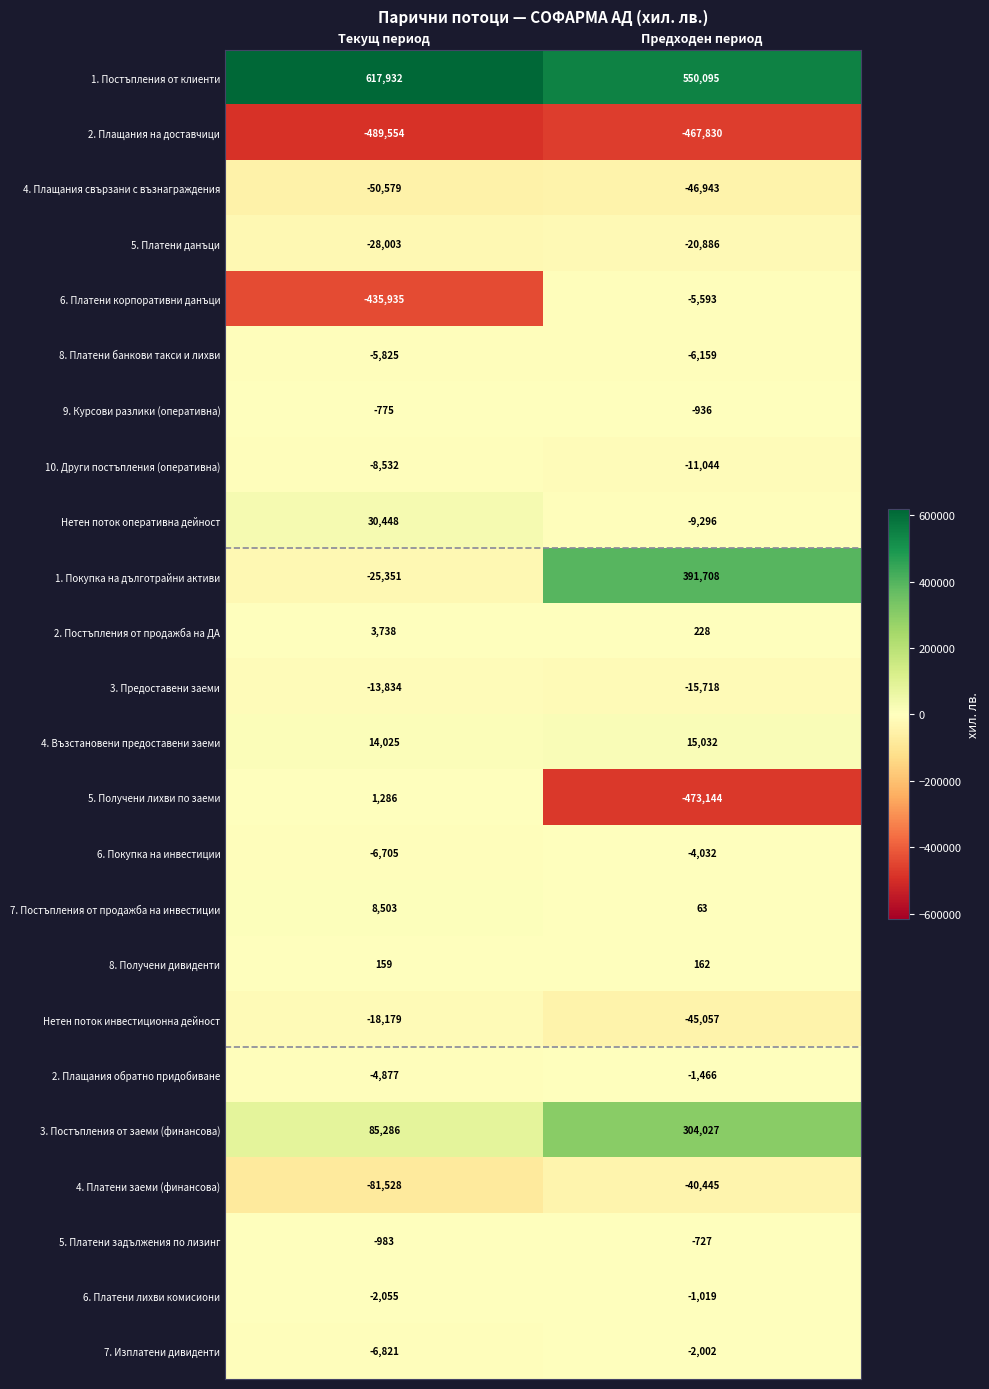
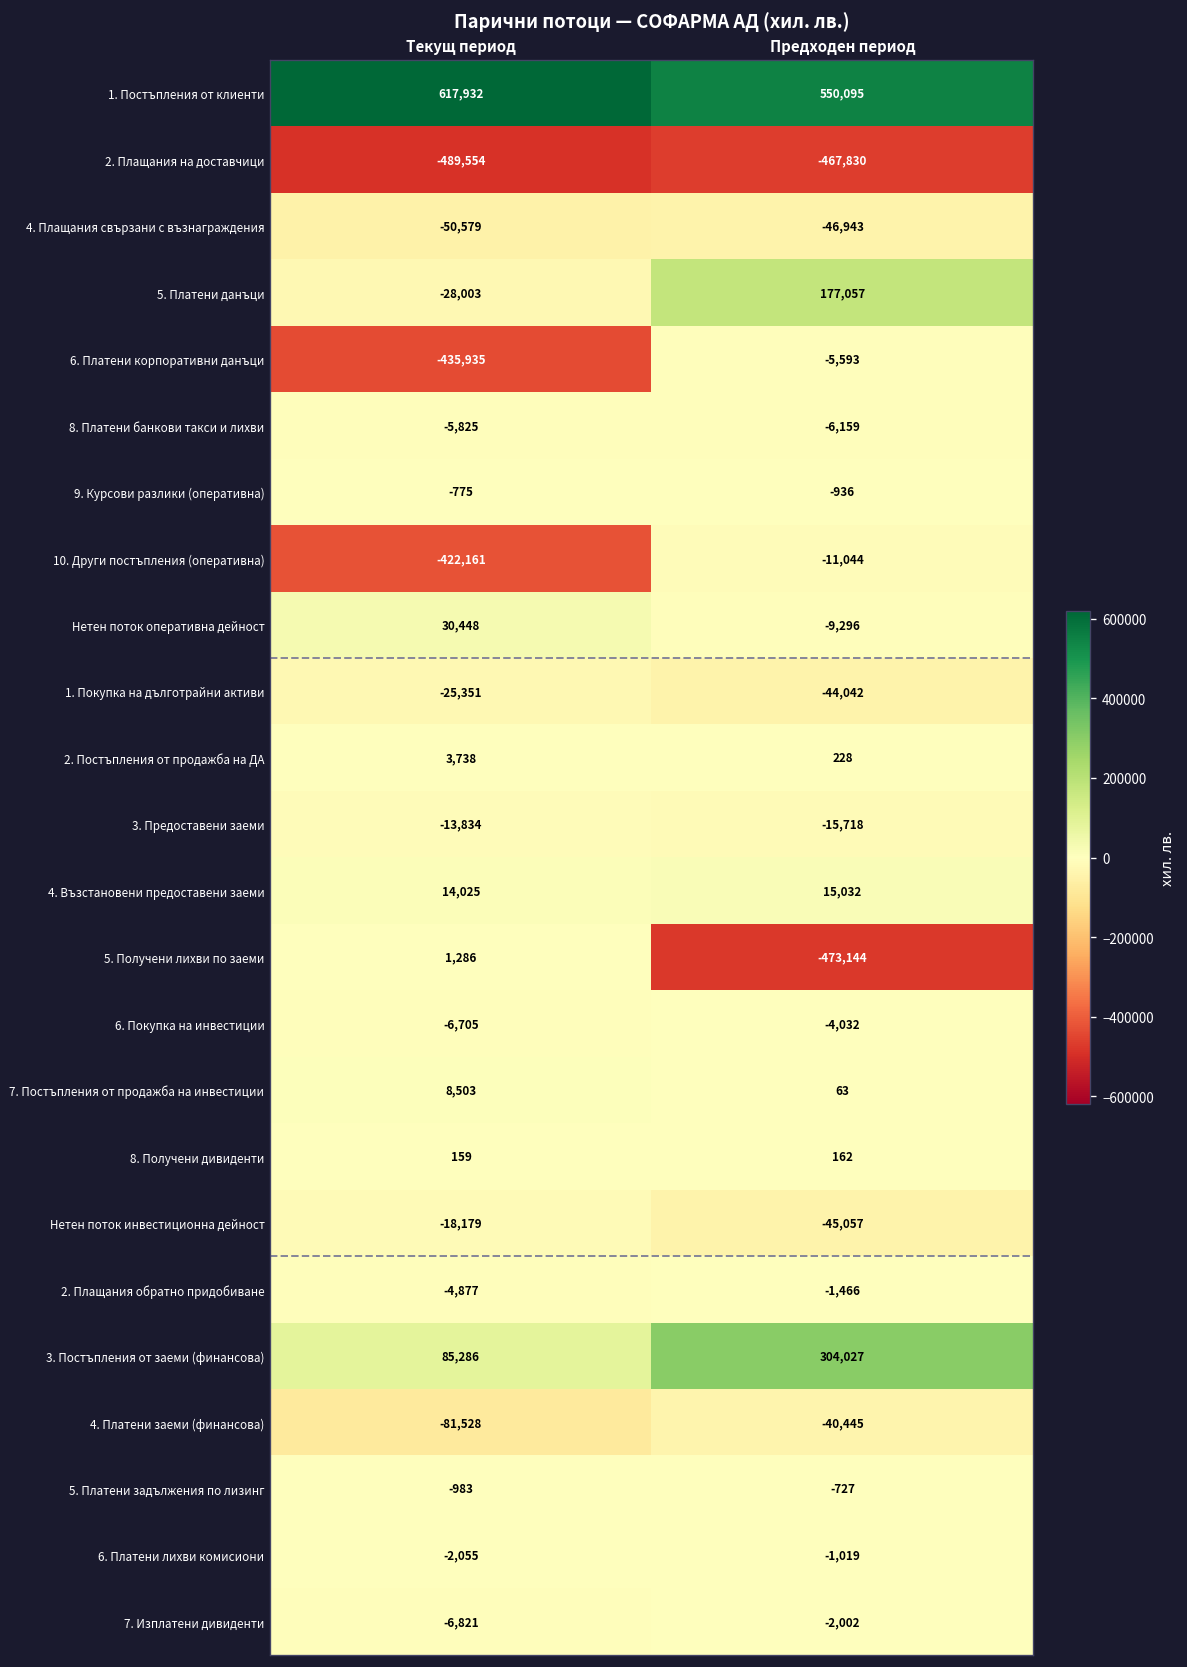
  {
    "1. Постъпления от клиенти": {
      "Текущ период": "617,932",
      "Предходен период": "550,095"
    },
    "2. Плащания на доставчици": {
      "Текущ период": "-489,554",
      "Предходен период": "-467,830"
    },
    "4. Плащания свързани с възнаграждения": {
      "Текущ период": "-50,579",
      "Предходен период": "-46,943"
    },
    "5. Платени данъци": {
      "Текущ период": "-28,003",
-     "Предходен период": "-20,886"
+     "Предходен период": "177,057"
    },
    "6. Платени корпоративни данъци": {
      "Текущ период": "-435,935",
      "Предходен период": "-5,593"
    },
    "8. Платени банкови такси и лихви": {
      "Текущ период": "-5,825",
      "Предходен период": "-6,159"
    },
    "9. Курсови разлики (оперативна)": {
      "Текущ период": "-775",
      "Предходен период": "-936"
    },
    "10. Други постъпления (оперативна)": {
-     "Текущ период": "-8,532",
+     "Текущ период": "-422,161",
      "Предходен период": "-11,044"
    },
    "Нетен поток оперативна дейност": {
      "Текущ период": "30,448",
      "Предходен период": "-9,296"
    },
    "1. Покупка на дълготрайни активи": {
      "Текущ период": "-25,351",
-     "Предходен период": "391,708"
+     "Предходен период": "-44,042"
    },
    "2. Постъпления от продажба на ДА": {
      "Текущ период": "3,738",
      "Предходен период": "228"
    },
    "3. Предоставени заеми": {
      "Текущ период": "-13,834",
      "Предходен период": "-15,718"
    },
    "4. Възстановени предоставени заеми": {
      "Текущ период": "14,025",
      "Предходен период": "15,032"
    },
    "5. Получени лихви по заеми": {
      "Текущ период": "1,286",
      "Предходен период": "-473,144"
    },
    "6. Покупка на инвестиции": {
      "Текущ период": "-6,705",
      "Предходен период": "-4,032"
    },
    "7. Постъпления от продажба на инвестиции": {
      "Текущ период": "8,503",
      "Предходен период": "63"
    },
    "8. Получени дивиденти": {
      "Текущ период": "159",
      "Предходен период": "162"
    },
    "Нетен поток инвестиционна дейност": {
      "Текущ период": "-18,179",
      "Предходен период": "-45,057"
    },
    "2. Плащания обратно придобиване": {
      "Текущ период": "-4,877",
      "Предходен период": "-1,466"
    },
    "3. Постъпления от заеми (финансова)": {
      "Текущ период": "85,286",
      "Предходен период": "304,027"
    },
    "4. Платени заеми (финансова)": {
      "Текущ период": "-81,528",
      "Предходен период": "-40,445"
    },
    "5. Платени задължения по лизинг": {
      "Текущ период": "-983",
      "Предходен период": "-727"
    },
    "6. Платени лихви комисиони": {
      "Текущ период": "-2,055",
      "Предходен период": "-1,019"
    },
    "7. Изплатени дивиденти": {
      "Текущ период": "-6,821",
      "Предходен период": "-2,002"
    }
  }
